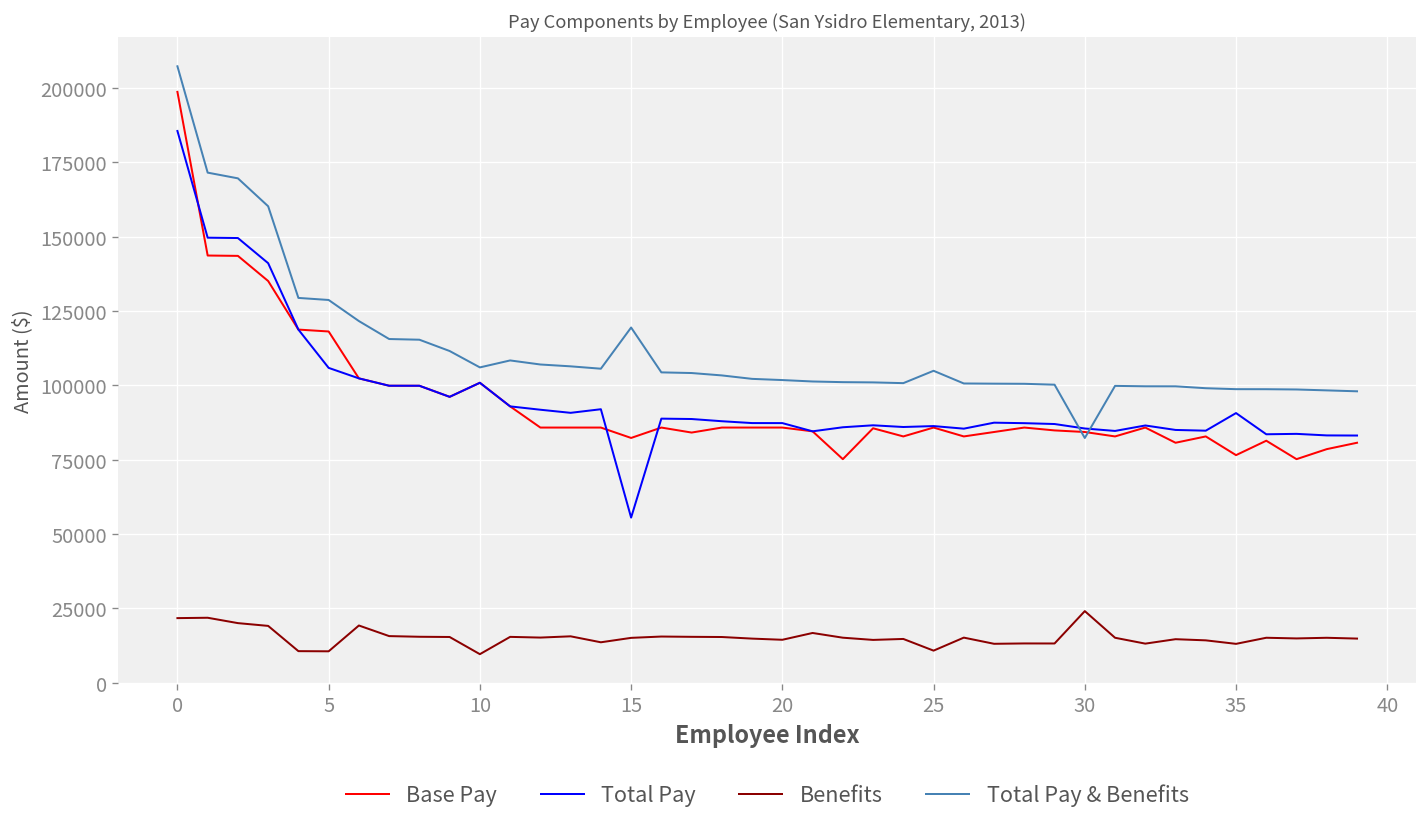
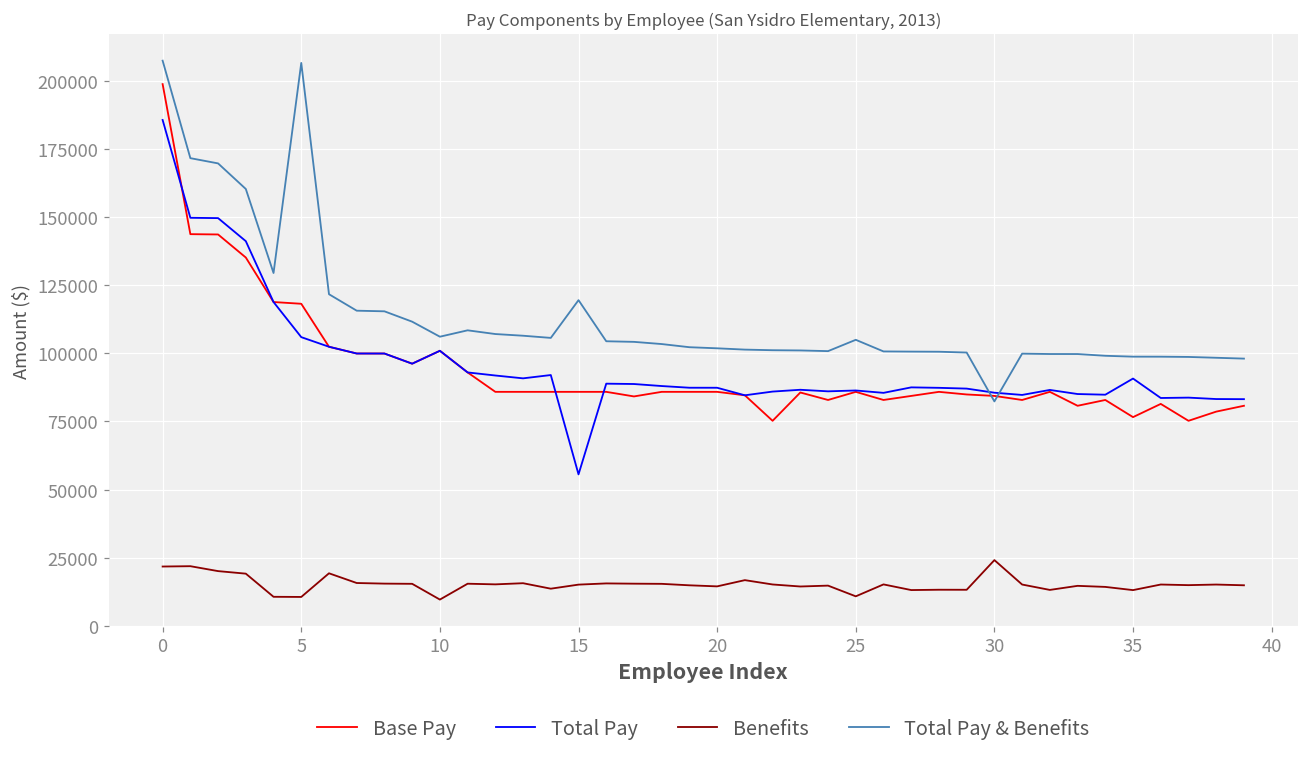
  {
    "Base Pay": {
      "0": 199000,
      "5": 118000,
-     "15": 82000,
+     "15": 86000,
      "20": 86000,
      "30": 84000,
      "35": 77000
    },
    "Total Pay": {
      "0": 186000,
      "5": 106000,
      "15": 56000,
      "20": 87000,
      "30": 86000,
      "35": 91000
    },
    "Benefits": {
      "0": 22000,
      "5": 11000,
      "10": 10000,
      "15": 15000,
      "20": 14000,
      "25": 11000,
      "30": 24000,
      "35": 13000
    },
    "Total Pay & Benefits": {
      "0": 207000,
-     "5": 129000,
+     "5": 207000,
      "10": 106000,
      "15": 119000,
      "20": 102000,
      "25": 105000,
      "30": 82000,
      "35": 99000
    }
  }
